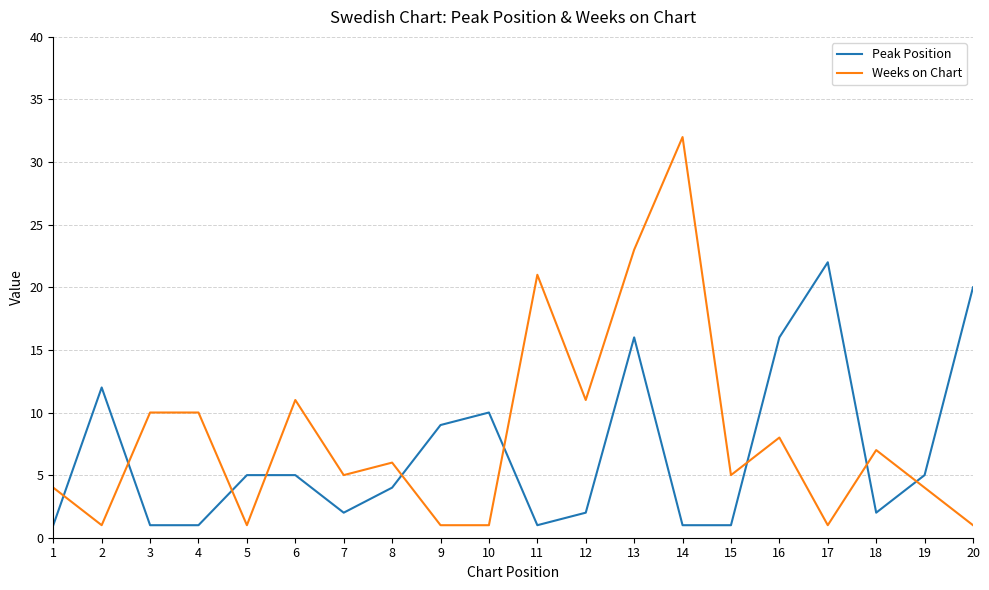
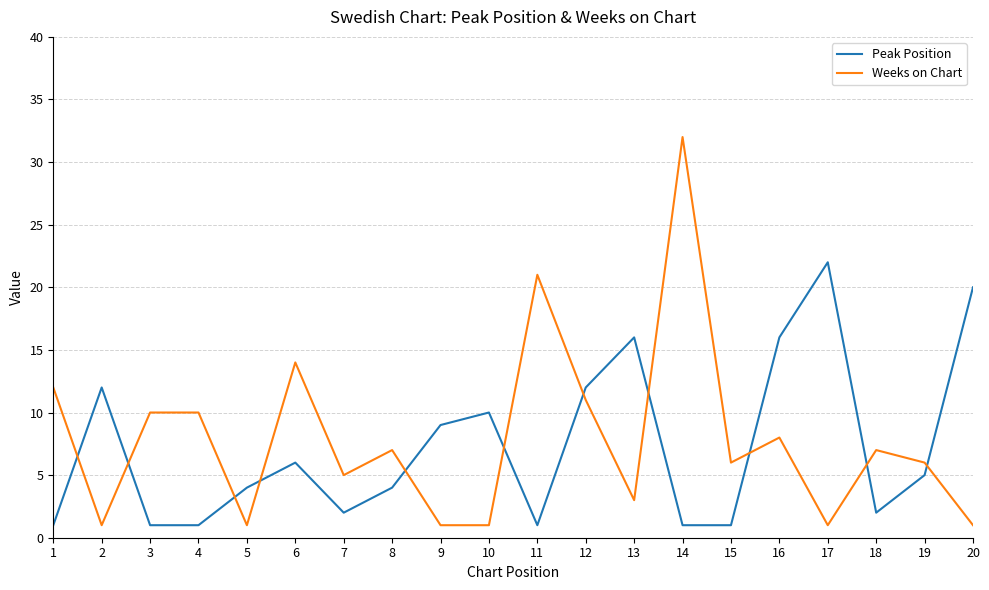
  {
    "Peak Position": {
      "1": 1,
      "2": 12,
      "3": 1,
      "4": 1,
-     "5": 5,
-     "6": 5,
+     "5": 4,
+     "6": 6,
      "7": 2,
      "8": 4,
      "9": 9,
      "10": 10,
      "11": 1,
-     "12": 2,
+     "12": 12,
      "13": 16,
      "14": 1,
      "15": 1,
      "16": 16,
      "17": 22,
      "18": 2,
      "19": 5,
      "20": 20
    },
    "Weeks on Chart": {
-     "1": 4,
+     "1": 12,
      "2": 1,
      "3": 10,
      "4": 10,
      "5": 1,
-     "6": 11,
+     "6": 14,
      "7": 5,
-     "8": 6,
+     "8": 7,
      "9": 1,
      "10": 1,
      "11": 21,
      "12": 11,
-     "13": 23,
+     "13": 3,
      "14": 32,
-     "15": 5,
+     "15": 6,
      "16": 8,
      "17": 1,
      "18": 7,
-     "19": 4,
+     "19": 6,
      "20": 1
    }
  }
